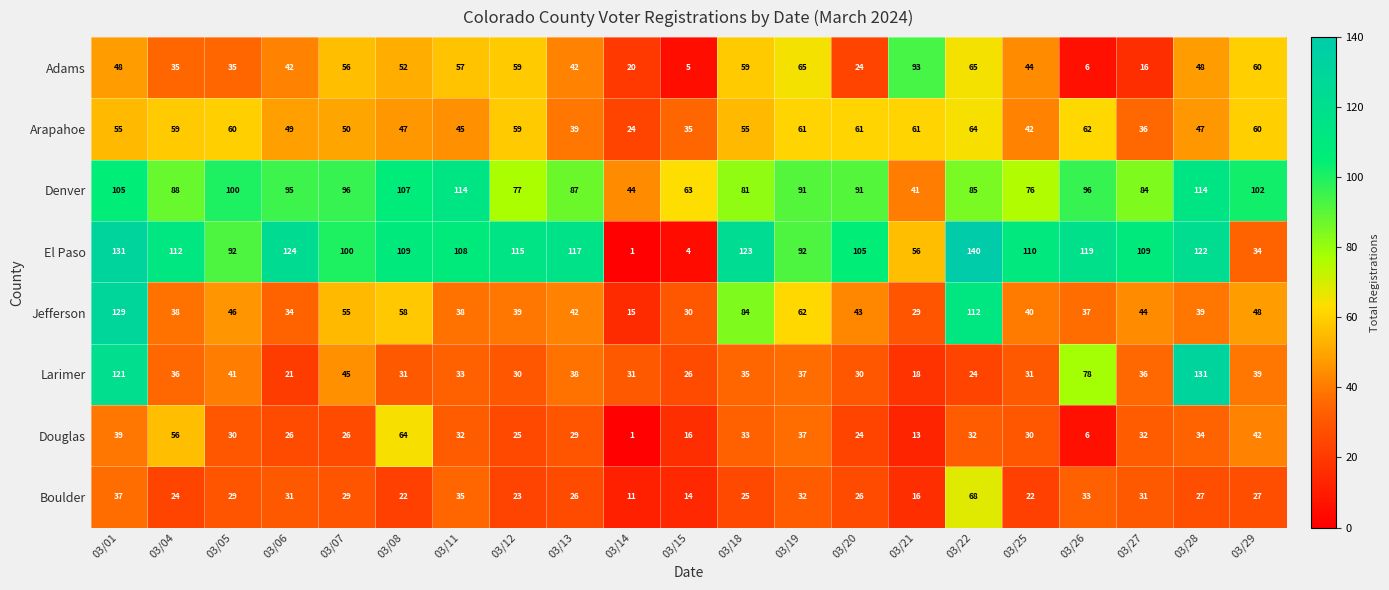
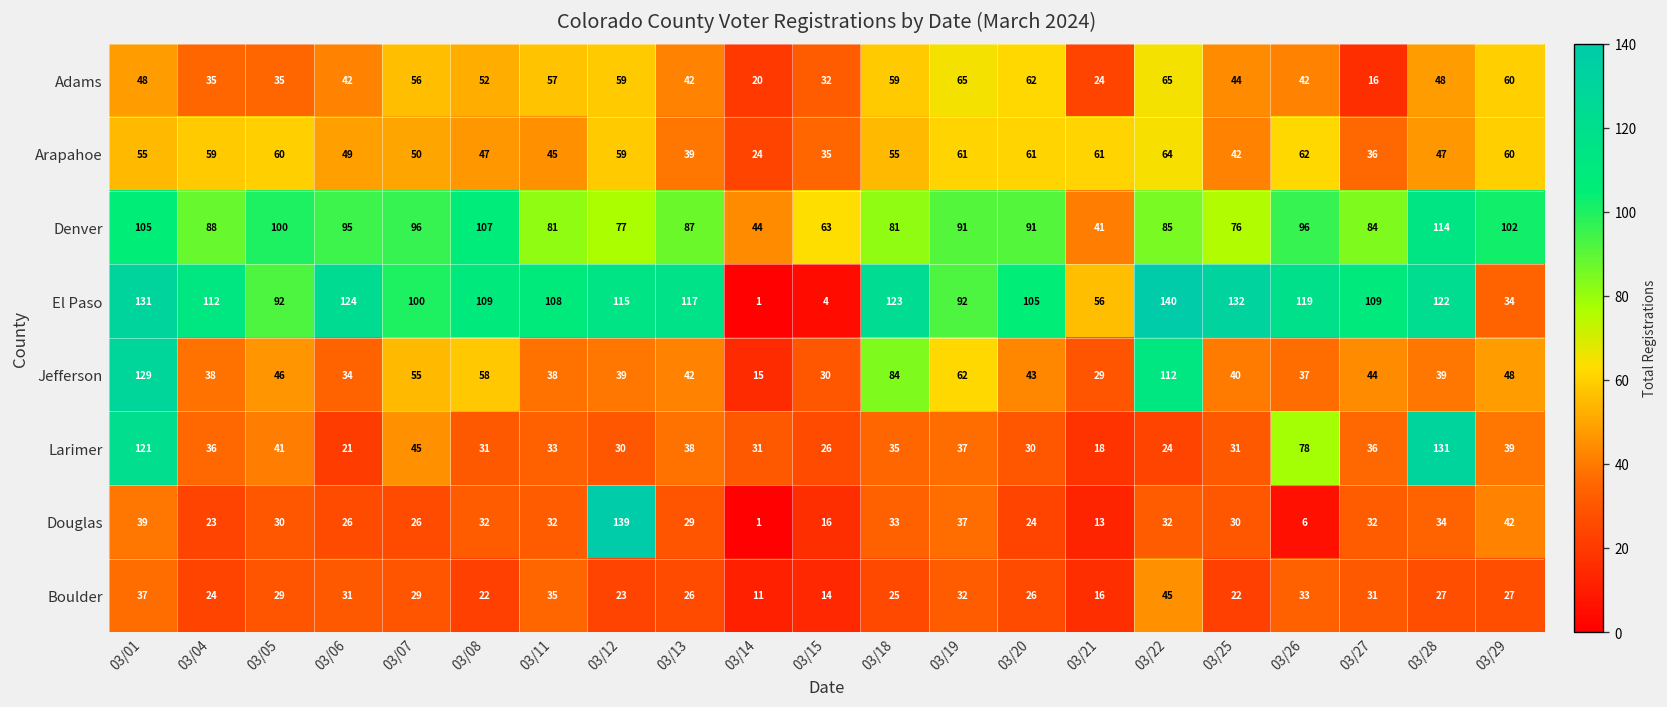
  {
    "Adams": {
      "03/01": 48,
      "03/04": 35,
      "03/05": 35,
      "03/06": 42,
      "03/07": 56,
      "03/08": 52,
      "03/11": 57,
      "03/12": 59,
      "03/13": 42,
      "03/14": 20,
-     "03/15": 5,
+     "03/15": 32,
      "03/18": 59,
      "03/19": 65,
-     "03/20": 24,
-     "03/21": 93,
+     "03/20": 62,
+     "03/21": 24,
      "03/22": 65,
      "03/25": 44,
-     "03/26": 6,
+     "03/26": 42,
      "03/27": 16,
      "03/28": 48,
      "03/29": 60
    },
    "Arapahoe": {
      "03/01": 55,
      "03/04": 59,
      "03/05": 60,
      "03/06": 49,
      "03/07": 50,
      "03/08": 47,
      "03/11": 45,
      "03/12": 59,
      "03/13": 39,
      "03/14": 24,
      "03/15": 35,
      "03/18": 55,
      "03/19": 61,
      "03/20": 61,
      "03/21": 61,
      "03/22": 64,
      "03/25": 42,
      "03/26": 62,
      "03/27": 36,
      "03/28": 47,
      "03/29": 60
    },
    "Denver": {
      "03/01": 105,
      "03/04": 88,
      "03/05": 100,
      "03/06": 95,
      "03/07": 96,
      "03/08": 107,
-     "03/11": 114,
+     "03/11": 81,
      "03/12": 77,
      "03/13": 87,
      "03/14": 44,
      "03/15": 63,
      "03/18": 81,
      "03/19": 91,
      "03/20": 91,
      "03/21": 41,
      "03/22": 85,
      "03/25": 76,
      "03/26": 96,
      "03/27": 84,
      "03/28": 114,
      "03/29": 102
    },
    "El Paso": {
      "03/01": 131,
      "03/04": 112,
      "03/05": 92,
      "03/06": 124,
      "03/07": 100,
      "03/08": 109,
      "03/11": 108,
      "03/12": 115,
      "03/13": 117,
      "03/14": 1,
      "03/15": 4,
      "03/18": 123,
      "03/19": 92,
      "03/20": 105,
      "03/21": 56,
      "03/22": 140,
-     "03/25": 110,
+     "03/25": 132,
      "03/26": 119,
      "03/27": 109,
      "03/28": 122,
      "03/29": 34
    },
    "Jefferson": {
      "03/01": 129,
      "03/04": 38,
      "03/05": 46,
      "03/06": 34,
      "03/07": 55,
      "03/08": 58,
      "03/11": 38,
      "03/12": 39,
      "03/13": 42,
      "03/14": 15,
      "03/15": 30,
      "03/18": 84,
      "03/19": 62,
      "03/20": 43,
      "03/21": 29,
      "03/22": 112,
      "03/25": 40,
      "03/26": 37,
      "03/27": 44,
      "03/28": 39,
      "03/29": 48
    },
    "Larimer": {
      "03/01": 121,
      "03/04": 36,
      "03/05": 41,
      "03/06": 21,
      "03/07": 45,
      "03/08": 31,
      "03/11": 33,
      "03/12": 30,
      "03/13": 38,
      "03/14": 31,
      "03/15": 26,
      "03/18": 35,
      "03/19": 37,
      "03/20": 30,
      "03/21": 18,
      "03/22": 24,
      "03/25": 31,
      "03/26": 78,
      "03/27": 36,
      "03/28": 131,
      "03/29": 39
    },
    "Douglas": {
      "03/01": 39,
-     "03/04": 56,
+     "03/04": 23,
      "03/05": 30,
      "03/06": 26,
      "03/07": 26,
-     "03/08": 64,
+     "03/08": 32,
      "03/11": 32,
-     "03/12": 25,
+     "03/12": 139,
      "03/13": 29,
      "03/14": 1,
      "03/15": 16,
      "03/18": 33,
      "03/19": 37,
      "03/20": 24,
      "03/21": 13,
      "03/22": 32,
      "03/25": 30,
      "03/26": 6,
      "03/27": 32,
      "03/28": 34,
      "03/29": 42
    },
    "Boulder": {
      "03/01": 37,
      "03/04": 24,
      "03/05": 29,
      "03/06": 31,
      "03/07": 29,
      "03/08": 22,
      "03/11": 35,
      "03/12": 23,
      "03/13": 26,
      "03/14": 11,
      "03/15": 14,
      "03/18": 25,
      "03/19": 32,
      "03/20": 26,
      "03/21": 16,
-     "03/22": 68,
+     "03/22": 45,
      "03/25": 22,
      "03/26": 33,
      "03/27": 31,
      "03/28": 27,
      "03/29": 27
    }
  }
